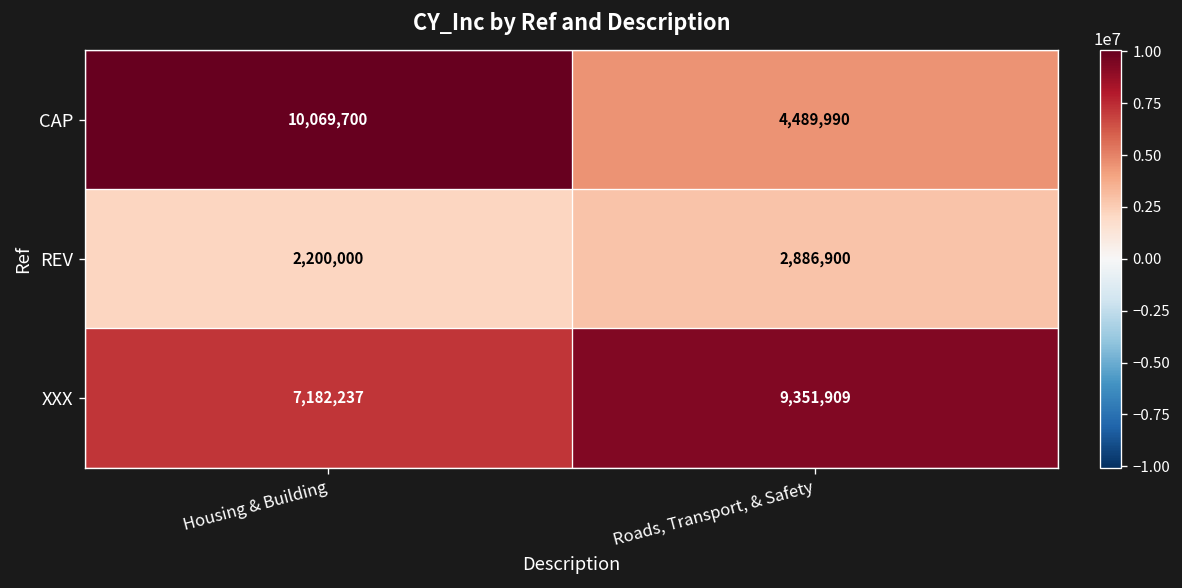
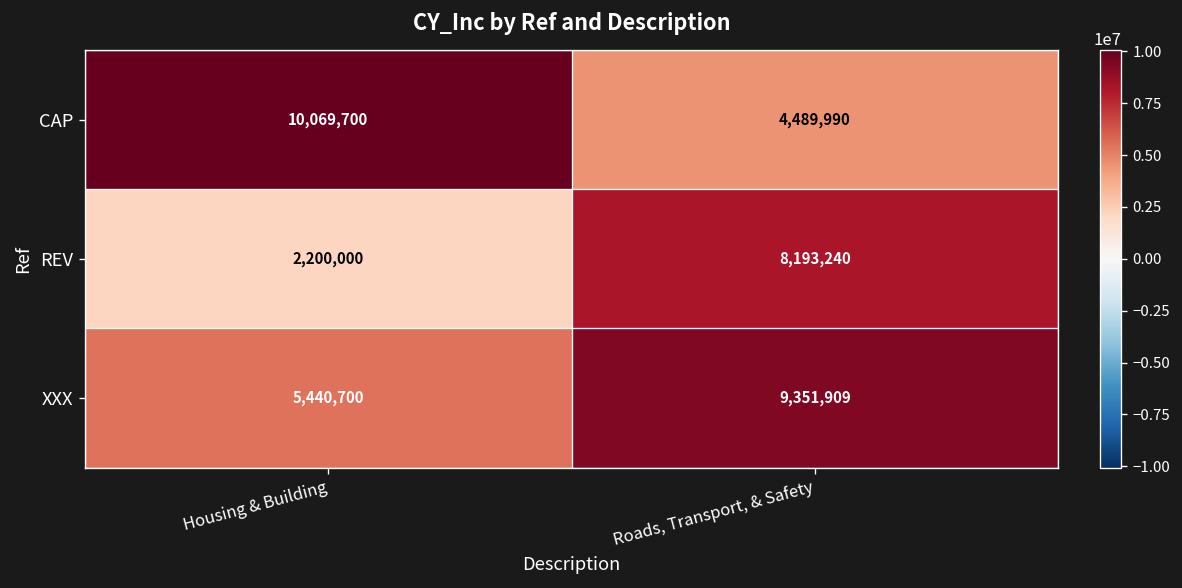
  {
    "CAP": {
      "Housing & Building": "10,069,700",
      "Roads, Transport, & Safety": "4,489,990"
    },
    "REV": {
      "Housing & Building": "2,200,000",
-     "Roads, Transport, & Safety": "2,886,900"
+     "Roads, Transport, & Safety": "8,193,240"
    },
    "XXX": {
-     "Housing & Building": "7,182,237",
+     "Housing & Building": "5,440,700",
      "Roads, Transport, & Safety": "9,351,909"
    }
  }
